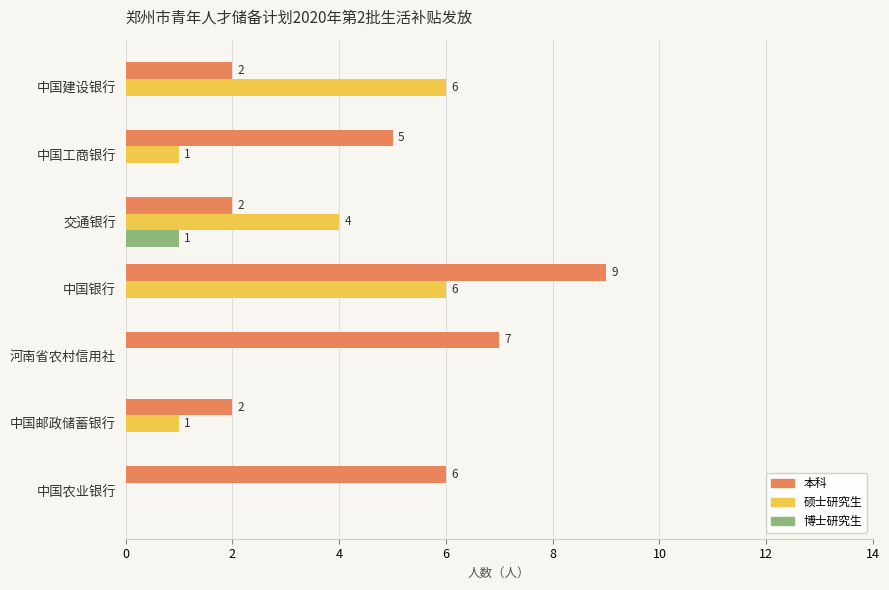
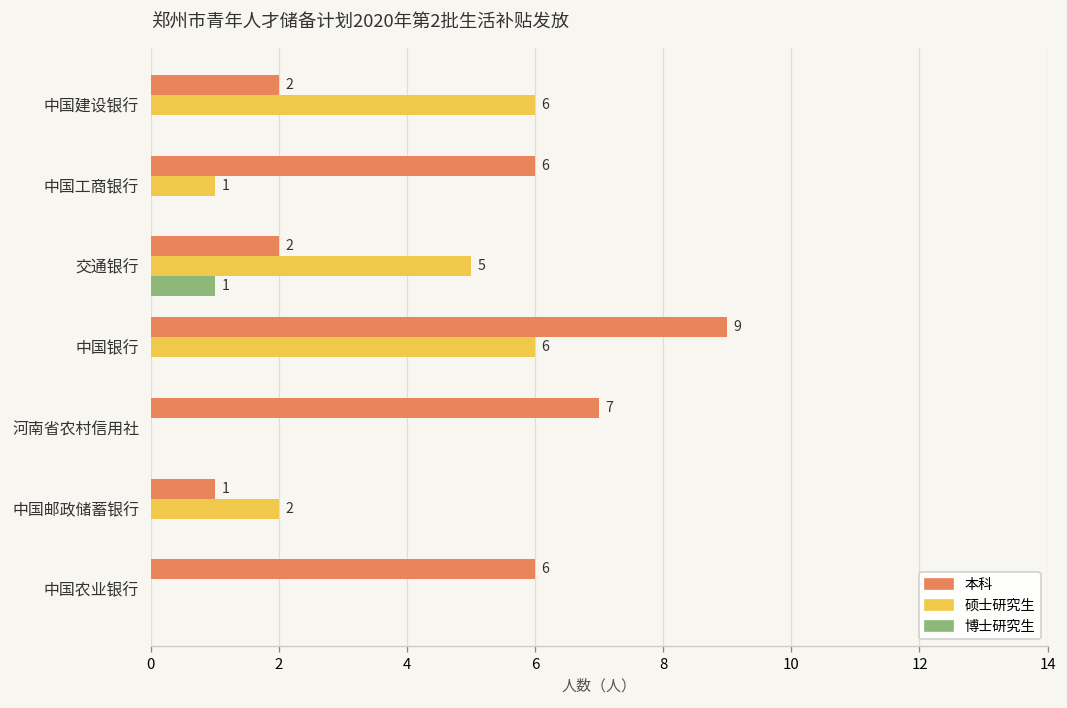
  {
    "本科": {
      "中国建设银行": 2,
-     "中国工商银行": 5,
+     "中国工商银行": 6,
      "交通银行": 2,
      "中国银行": 9,
      "河南省农村信用社": 7,
-     "中国邮政储蓄银行": 2,
+     "中国邮政储蓄银行": 1,
      "中国农业银行": 6
    },
    "硕士研究生": {
      "中国建设银行": 6,
      "中国工商银行": 1,
-     "交通银行": 4,
+     "交通银行": 5,
      "中国银行": 6,
-     "中国邮政储蓄银行": 1
+     "中国邮政储蓄银行": 2
    },
    "博士研究生": {
      "交通银行": 1
    }
  }
